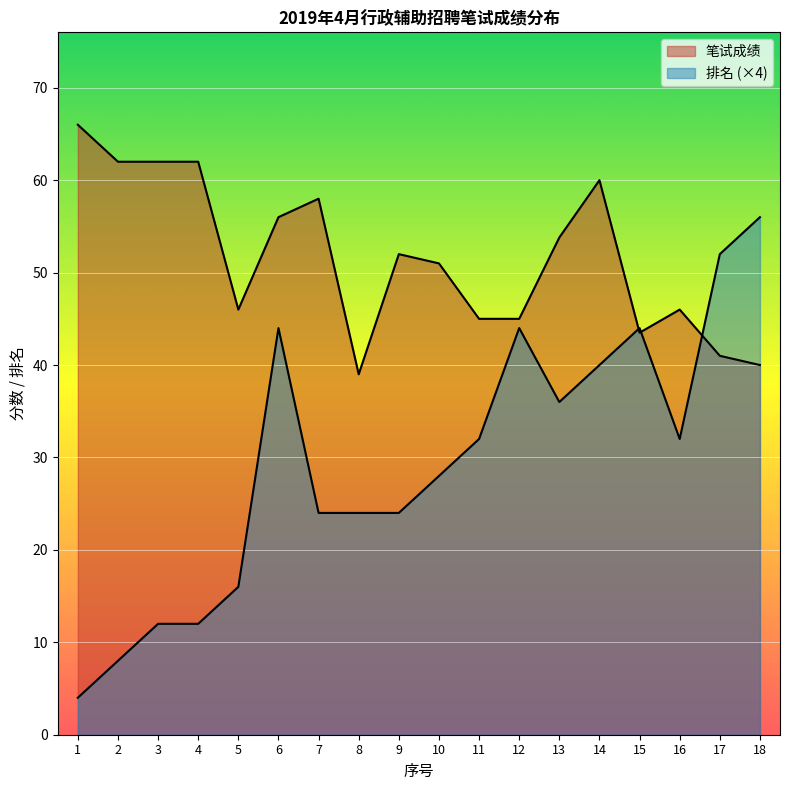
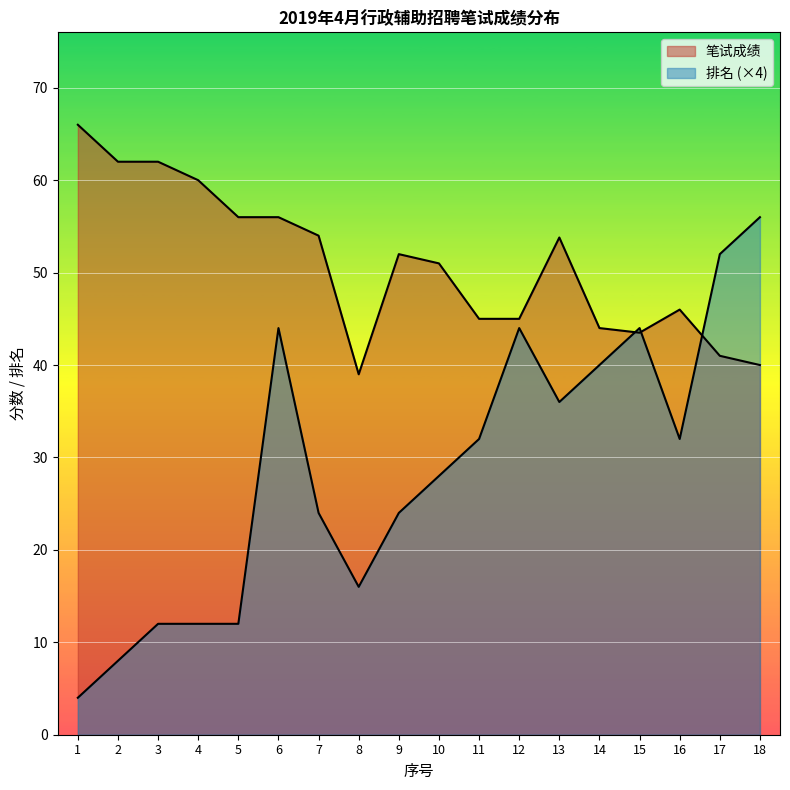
  {
    "笔试成绩": {
      "1": 66,
      "2": 62,
      "3": 62,
-     "4": 62,
-     "5": 46,
+     "4": 60,
+     "5": 56,
      "6": 56,
-     "7": 58,
+     "7": 54,
      "8": 39,
      "9": 52,
      "10": 51,
      "11": 45,
      "12": 45,
      "13": 54,
-     "14": 60,
+     "14": 44,
      "15": 44,
      "16": 46,
      "17": 41,
      "18": 40
    },
    "排名 (×4)": {
      "1": 4,
      "2": 8,
      "3": 12,
      "4": 12,
-     "5": 16,
+     "5": 12,
      "6": 44,
      "7": 24,
-     "8": 24,
+     "8": 16,
      "9": 24,
      "10": 28,
      "11": 32,
      "12": 44,
      "13": 36,
      "14": 40,
      "15": 44,
      "16": 32,
      "17": 52,
      "18": 56
    }
  }
